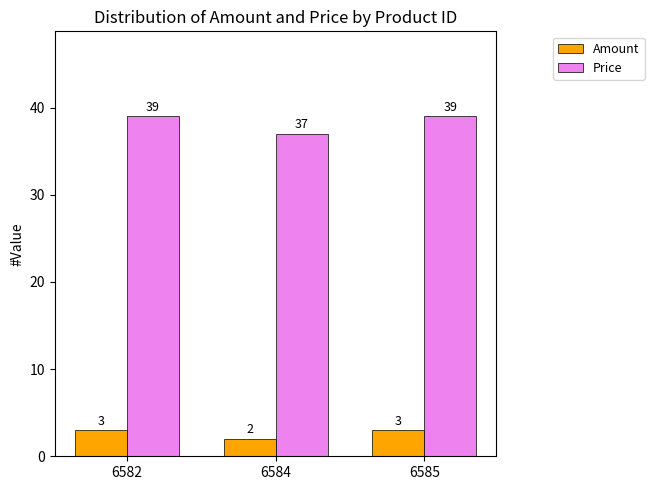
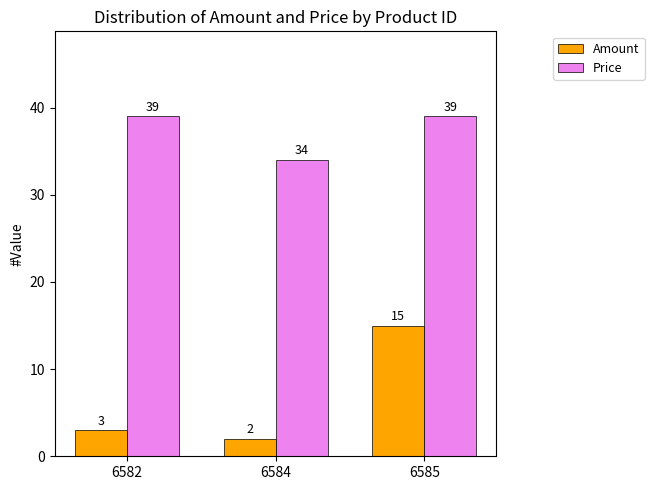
  {
    "Amount": {
      "6582": 3,
      "6584": 2,
-     "6585": 3
+     "6585": 15
    },
    "Price": {
      "6582": 39,
-     "6584": 37,
+     "6584": 34,
      "6585": 39
    }
  }
